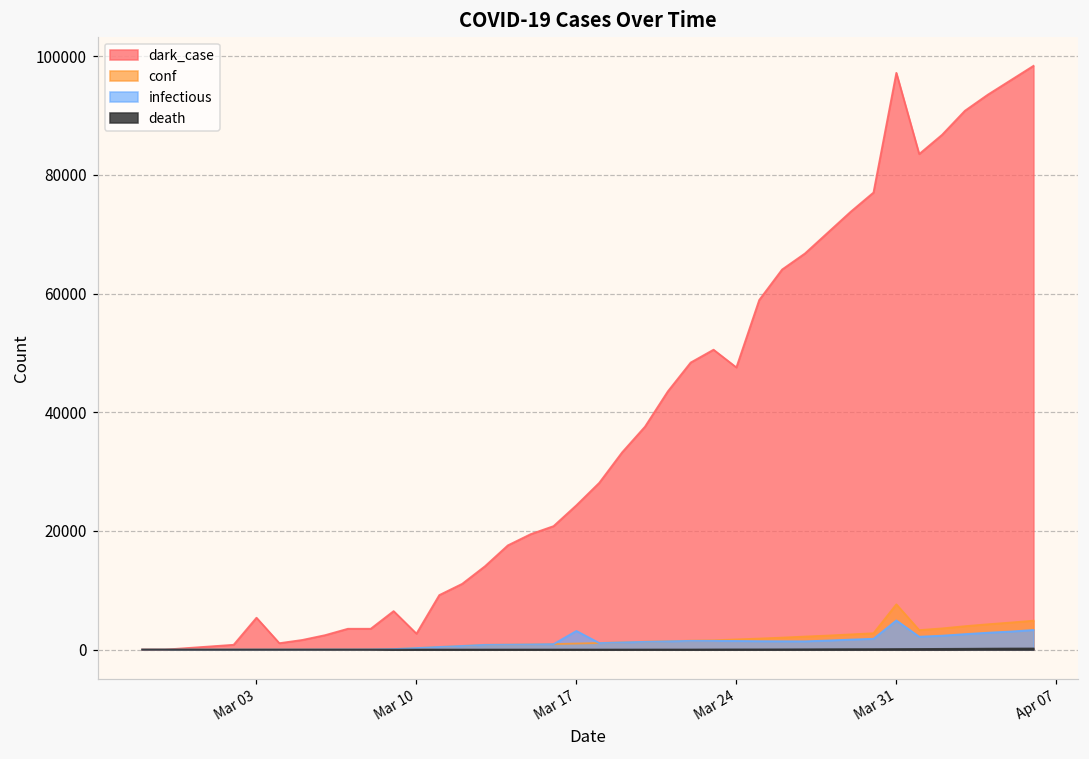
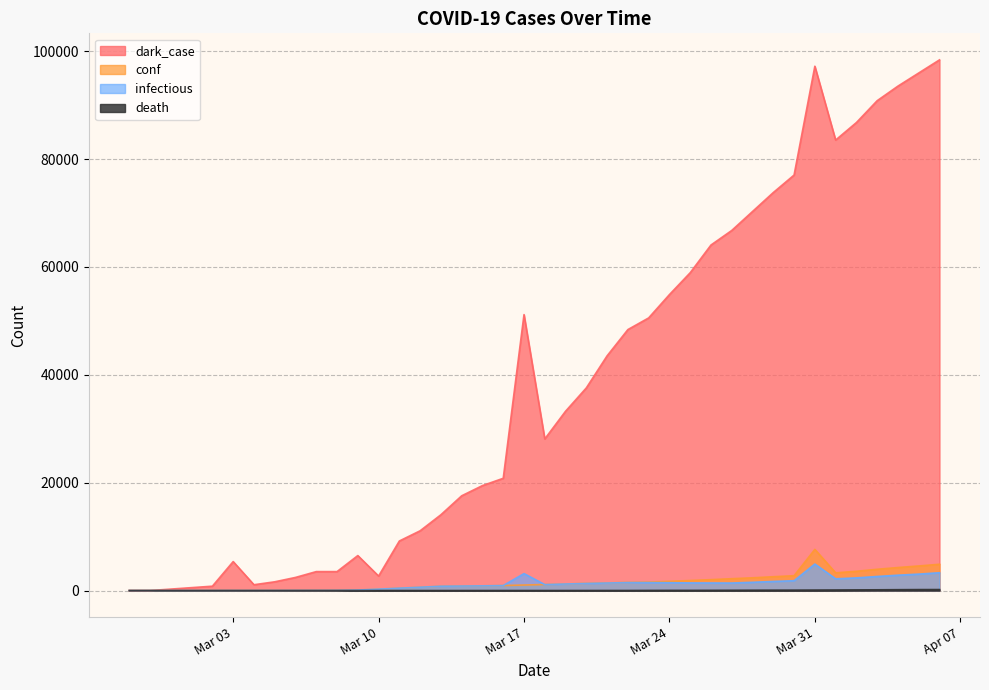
  {
    "dark_case": {
      "Mar 03": 5000,
      "Mar 10": 3000,
-     "Mar 17": 24000,
-     "Mar 24": 48000,
+     "Mar 17": 51000,
+     "Mar 24": 55000,
      "Mar 31": 97000
    },
    "conf": {
      "Mar 17": 1000,
      "Mar 31": 8000
    },
    "infectious": {
      "Mar 17": 3000,
      "Mar 31": 5000
    },
    "death": {
      "Mar 17": 0,
      "Mar 24": 0,
      "Mar 31": 0
    }
  }
